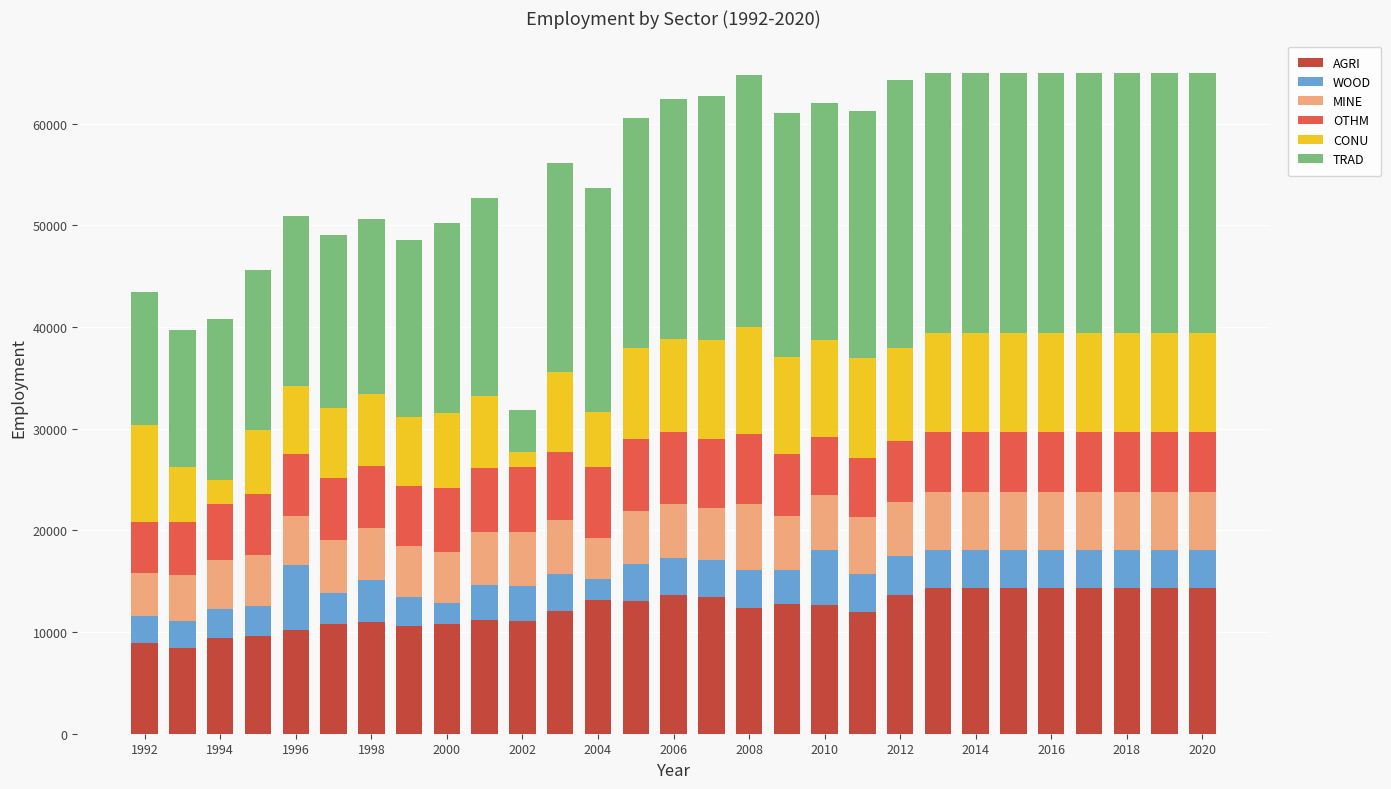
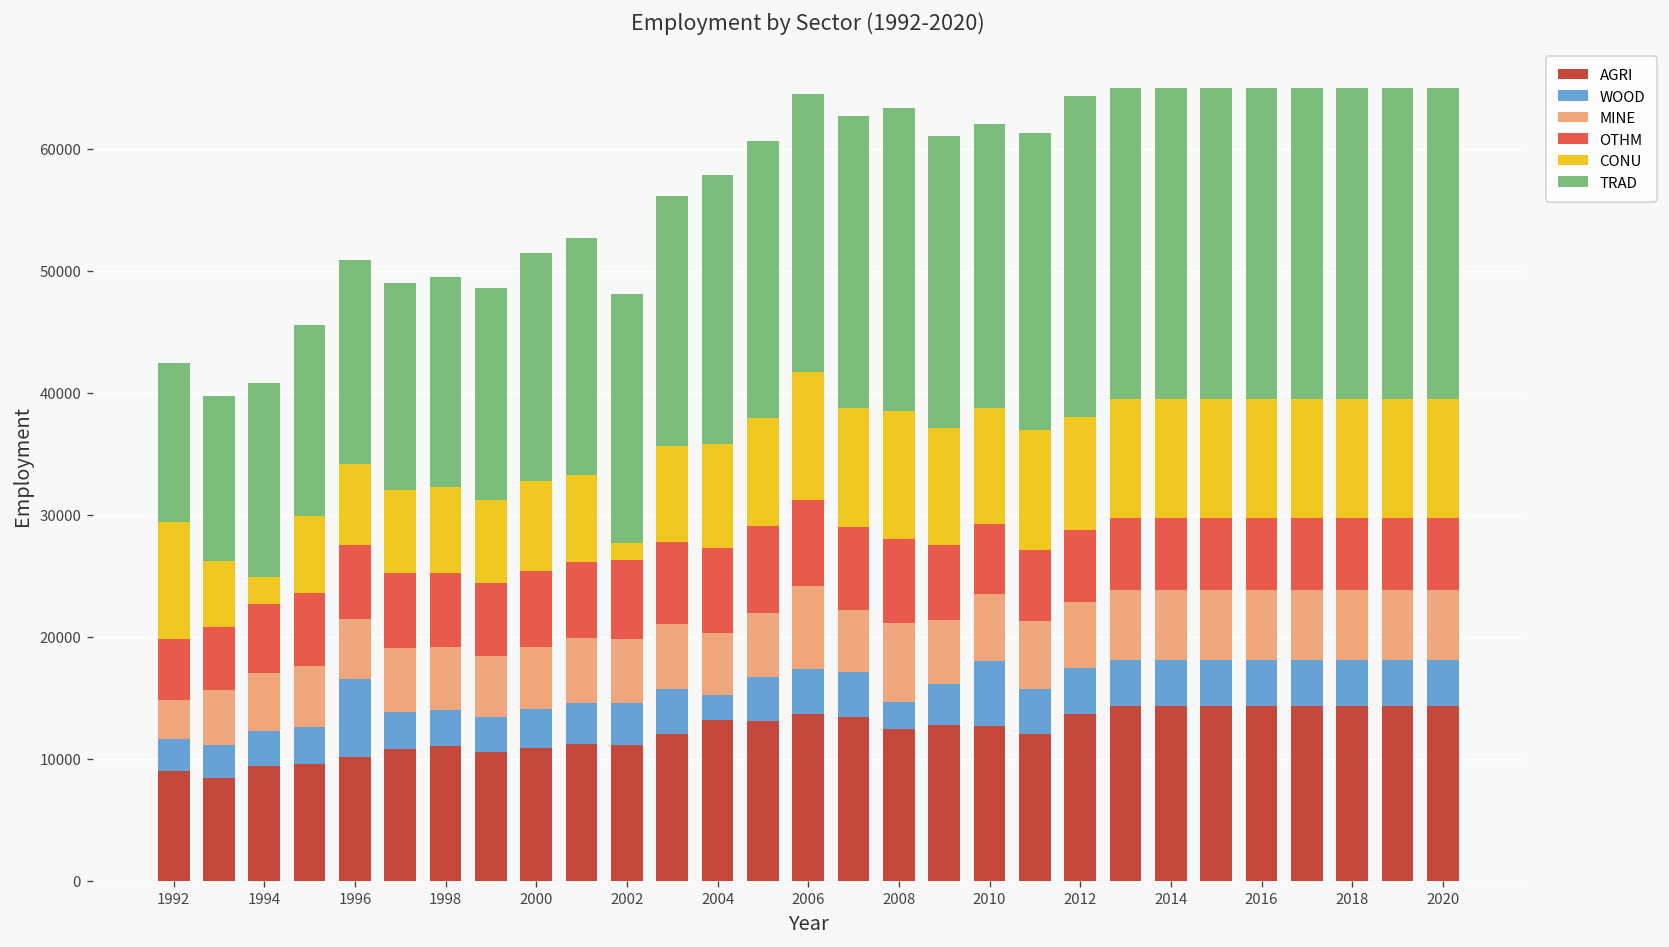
  {
    "WOOD": {
      "1992": 2600,
      "1994": 2900,
      "1996": 6400,
-     "1998": 4100,
-     "2000": 2000,
+     "1998": 3000,
+     "2000": 3300,
      "2002": 3400,
      "2004": 2000,
      "2006": 3700,
-     "2008": 3700,
+     "2008": 2200,
      "2010": 5400,
      "2012": 3800,
      "2014": 3800,
      "2016": 3800,
      "2018": 3800,
      "2020": 3800
    },
    "MINE": {
-     "1992": 4200,
+     "1992": 3200,
      "1994": 4800,
      "1996": 4900,
      "1998": 5100,
      "2000": 5100,
      "2002": 5300,
-     "2004": 4000,
-     "2006": 5200,
+     "2004": 5100,
+     "2006": 6800,
      "2008": 6500,
      "2010": 5500,
      "2012": 5400,
      "2014": 5700,
      "2016": 5700,
      "2018": 5700,
      "2020": 5700
    },
    "CONU": {
      "1992": 9600,
      "1994": 2300,
      "1996": 6700,
      "1998": 7000,
      "2000": 7400,
      "2002": 1400,
-     "2004": 5400,
-     "2006": 9200,
+     "2004": 8500,
+     "2006": 10500,
      "2008": 10500,
      "2010": 9500,
      "2012": 9200,
      "2014": 9800,
      "2016": 9800,
      "2018": 9800,
      "2020": 9800
    },
    "TRAD": {
      "1992": 13100,
      "1994": 15900,
      "1996": 16700,
      "1998": 17200,
      "2000": 18700,
-     "2002": 4200,
+     "2002": 20400,
      "2004": 22100,
-     "2006": 23600,
+     "2006": 22700,
      "2008": 24800,
      "2010": 23300,
      "2012": 26400,
      "2014": 25500,
      "2016": 25500,
      "2018": 25500,
      "2020": 25500
    }
  }
